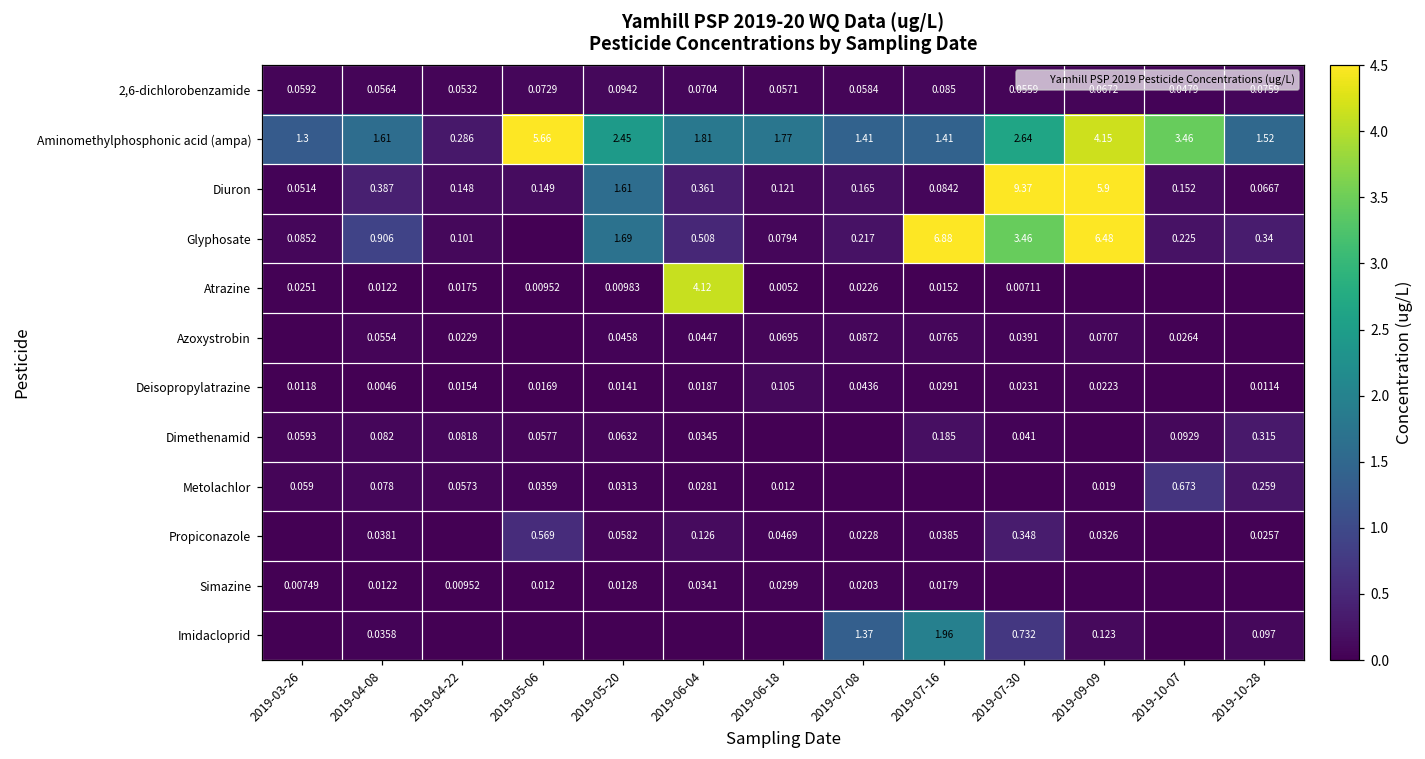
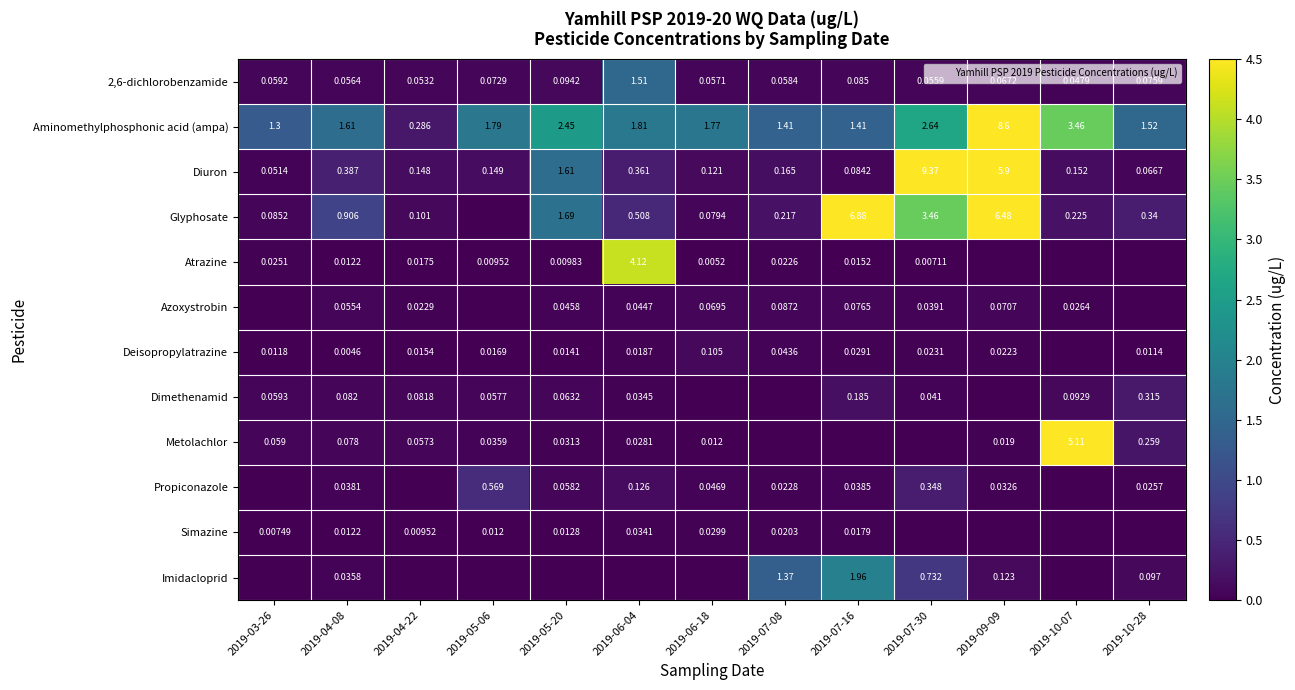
  {
    "2,6-dichlorobenzamide": {
      "2019-03-26": 0.0592,
      "2019-04-08": 0.0564,
      "2019-04-22": 0.0532,
      "2019-05-06": 0.0729,
      "2019-05-20": 0.0942,
-     "2019-06-04": 0.0704,
+     "2019-06-04": 1.51,
      "2019-06-18": 0.0571,
      "2019-07-08": 0.0584,
      "2019-07-16": 0.085
    },
    "Aminomethylphosphonic acid (ampa)": {
      "2019-03-26": 1.3,
      "2019-04-08": 1.61,
      "2019-04-22": 0.286,
-     "2019-05-06": 5.66,
+     "2019-05-06": 1.79,
      "2019-05-20": 2.45,
      "2019-06-04": 1.81,
      "2019-06-18": 1.77,
      "2019-07-08": 1.41,
      "2019-07-16": 1.41,
      "2019-07-30": 2.64,
-     "2019-09-09": 4.15,
+     "2019-09-09": 8.6,
      "2019-10-07": 3.46,
      "2019-10-28": 1.52
    },
    "Diuron": {
      "2019-03-26": 0.0514,
      "2019-04-08": 0.387,
      "2019-04-22": 0.148,
      "2019-05-06": 0.149,
      "2019-05-20": 1.61,
      "2019-06-04": 0.361,
      "2019-06-18": 0.121,
      "2019-07-08": 0.165,
      "2019-07-16": 0.0842,
      "2019-07-30": 9.37,
      "2019-09-09": 5.9,
      "2019-10-07": 0.152,
      "2019-10-28": 0.0667
    },
    "Glyphosate": {
      "2019-03-26": 0.0852,
      "2019-04-08": 0.906,
      "2019-04-22": 0.101,
      "2019-05-20": 1.69,
      "2019-06-04": 0.508,
      "2019-06-18": 0.0794,
      "2019-07-08": 0.217,
      "2019-07-16": 6.88,
      "2019-07-30": 3.46,
      "2019-09-09": 6.48,
      "2019-10-07": 0.225,
      "2019-10-28": 0.34
    },
    "Atrazine": {
      "2019-03-26": 0.0251,
      "2019-04-08": 0.0122,
      "2019-04-22": 0.0175,
      "2019-05-06": 0.00952,
      "2019-05-20": 0.00983,
      "2019-06-04": 4.12,
      "2019-06-18": 0.0052,
      "2019-07-08": 0.0226,
      "2019-07-16": 0.0152,
      "2019-07-30": 0.00711
    },
    "Azoxystrobin": {
      "2019-04-08": 0.0554,
      "2019-04-22": 0.0229,
      "2019-05-20": 0.0458,
      "2019-06-04": 0.0447,
      "2019-06-18": 0.0695,
      "2019-07-08": 0.0872,
      "2019-07-16": 0.0765,
      "2019-07-30": 0.0391,
      "2019-09-09": 0.0707,
      "2019-10-07": 0.0264
    },
    "Deisopropylatrazine": {
      "2019-03-26": 0.0118,
      "2019-04-08": 0.0046,
      "2019-04-22": 0.0154,
      "2019-05-06": 0.0169,
      "2019-05-20": 0.0141,
      "2019-06-04": 0.0187,
      "2019-06-18": 0.105,
      "2019-07-08": 0.0436,
      "2019-07-16": 0.0291,
      "2019-07-30": 0.0231,
      "2019-09-09": 0.0223,
      "2019-10-28": 0.0114
    },
    "Dimethenamid": {
      "2019-03-26": 0.0593,
      "2019-04-08": 0.082,
      "2019-04-22": 0.0818,
      "2019-05-06": 0.0577,
      "2019-05-20": 0.0632,
      "2019-06-04": 0.0345,
      "2019-07-16": 0.185,
      "2019-07-30": 0.041,
      "2019-10-07": 0.0929,
      "2019-10-28": 0.315
    },
    "Metolachlor": {
      "2019-03-26": 0.059,
      "2019-04-08": 0.078,
      "2019-04-22": 0.0573,
      "2019-05-06": 0.0359,
      "2019-05-20": 0.0313,
      "2019-06-04": 0.0281,
      "2019-06-18": 0.012,
      "2019-09-09": 0.019,
-     "2019-10-07": 0.673,
+     "2019-10-07": 5.11,
      "2019-10-28": 0.259
    },
    "Propiconazole": {
      "2019-04-08": 0.0381,
      "2019-05-06": 0.569,
      "2019-05-20": 0.0582,
      "2019-06-04": 0.126,
      "2019-06-18": 0.0469,
      "2019-07-08": 0.0228,
      "2019-07-16": 0.0385,
      "2019-07-30": 0.348,
      "2019-09-09": 0.0326,
      "2019-10-28": 0.0257
    },
    "Simazine": {
      "2019-03-26": 0.00749,
      "2019-04-08": 0.0122,
      "2019-04-22": 0.00952,
      "2019-05-06": 0.012,
      "2019-05-20": 0.0128,
      "2019-06-04": 0.0341,
      "2019-06-18": 0.0299,
      "2019-07-08": 0.0203,
      "2019-07-16": 0.0179
    },
    "Imidacloprid": {
      "2019-04-08": 0.0358,
      "2019-07-08": 1.37,
      "2019-07-16": 1.96,
      "2019-07-30": 0.732,
      "2019-09-09": 0.123,
      "2019-10-28": 0.097
    }
  }
